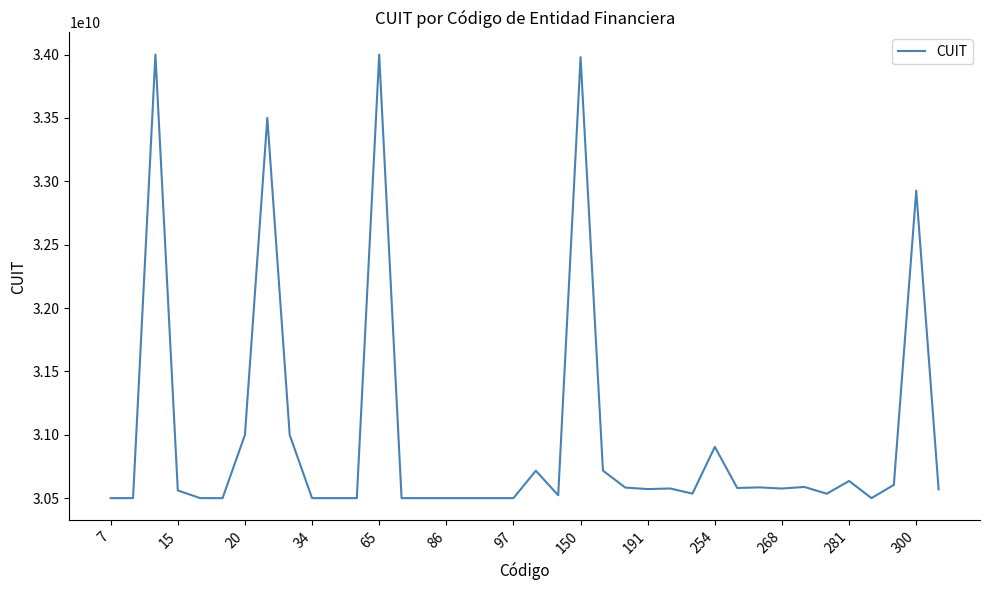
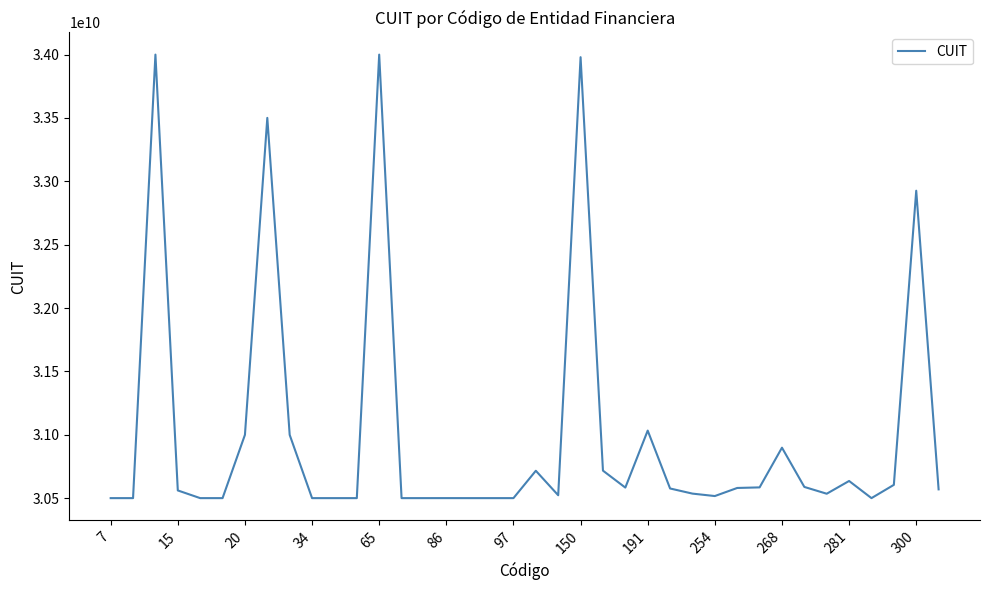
  {
    "7": 30500000000,
    "15": 30560000000,
    "20": 31000000000,
    "34": 30500000000,
    "65": 34000000000,
    "86": 30500000000,
    "97": 30500000000,
    "150": 33980000000,
-   "191": 30570000000,
-   "254": 30900000000,
-   "268": 30580000000,
+   "191": 31030000000,
+   "254": 30520000000,
+   "268": 30900000000,
    "281": 30640000000,
    "300": 32930000000
  }
